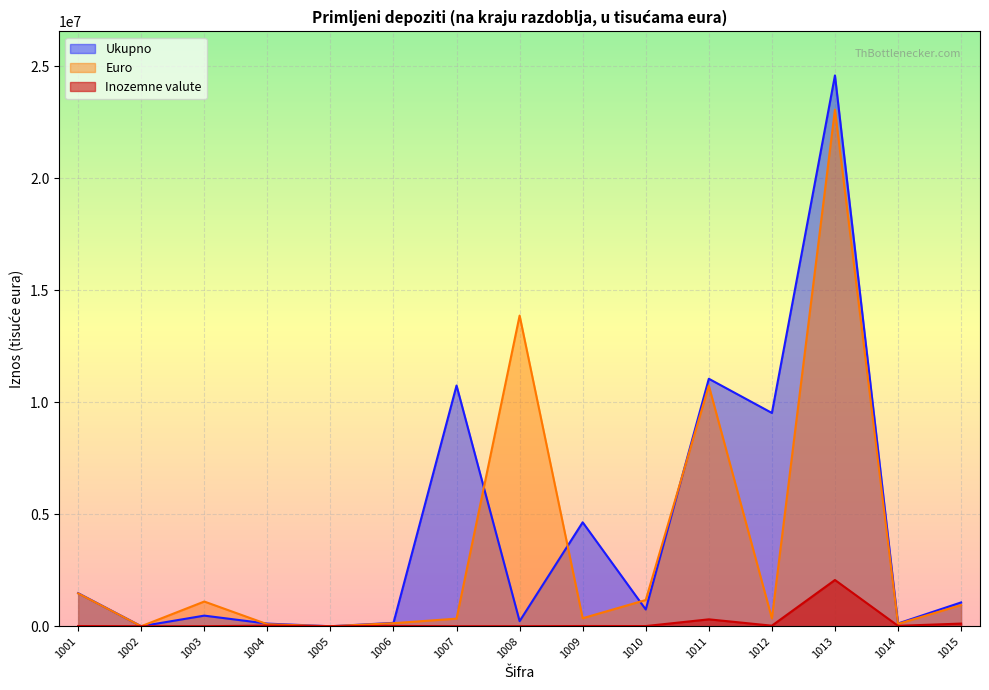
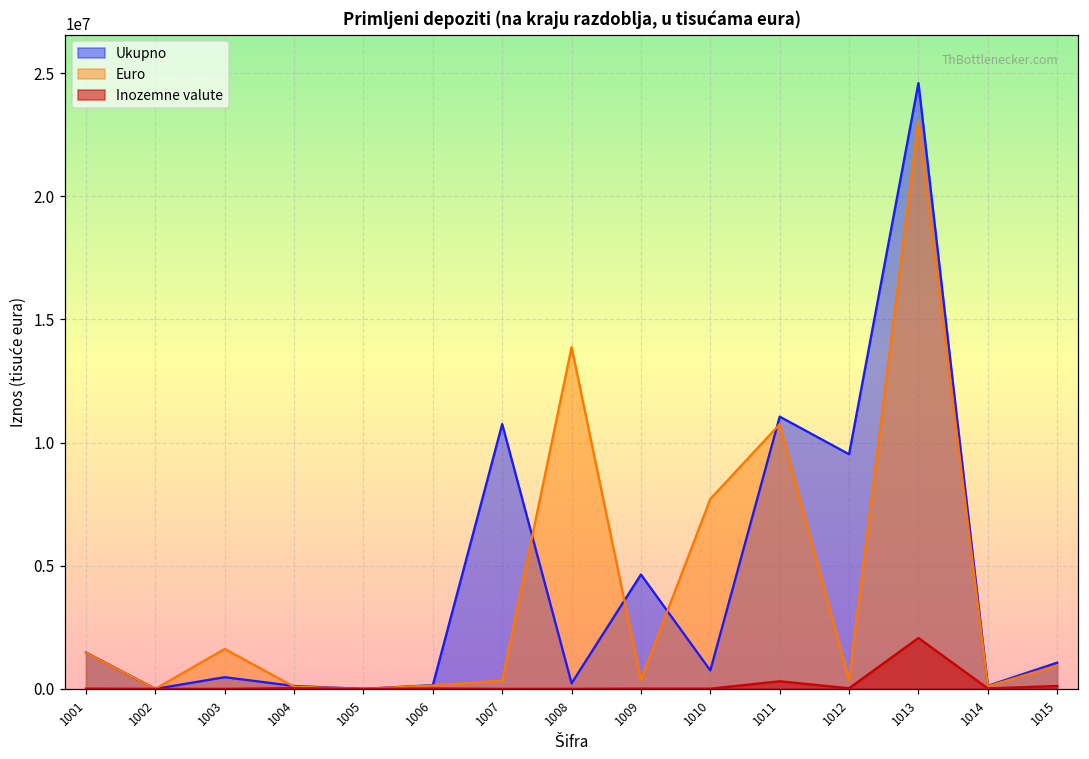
  {
    "Ukupno": {
      "1003": 500000,
      "1007": 10700000,
      "1008": 200000,
      "1009": 4600000,
      "1010": 700000,
      "1011": 11100000,
      "1012": 9500000,
      "1013": 24600000,
      "1015": 1100000
    },
    "Euro": {
-     "1003": 1100000,
+     "1003": 1600000,
      "1007": 300000,
      "1008": 13900000,
      "1009": 400000,
-     "1010": 1200000,
+     "1010": 7700000,
      "1011": 10700000,
      "1012": 400000,
      "1013": 23100000,
      "1015": 900000
    },
    "Inozemne valute": {
      "1001": 0,
      "1003": 0,
      "1006": 0,
      "1007": 0,
      "1008": 0,
      "1009": 0,
      "1010": 0,
      "1011": 300000,
      "1012": 0,
      "1013": 2100000,
      "1015": 100000
    }
  }
